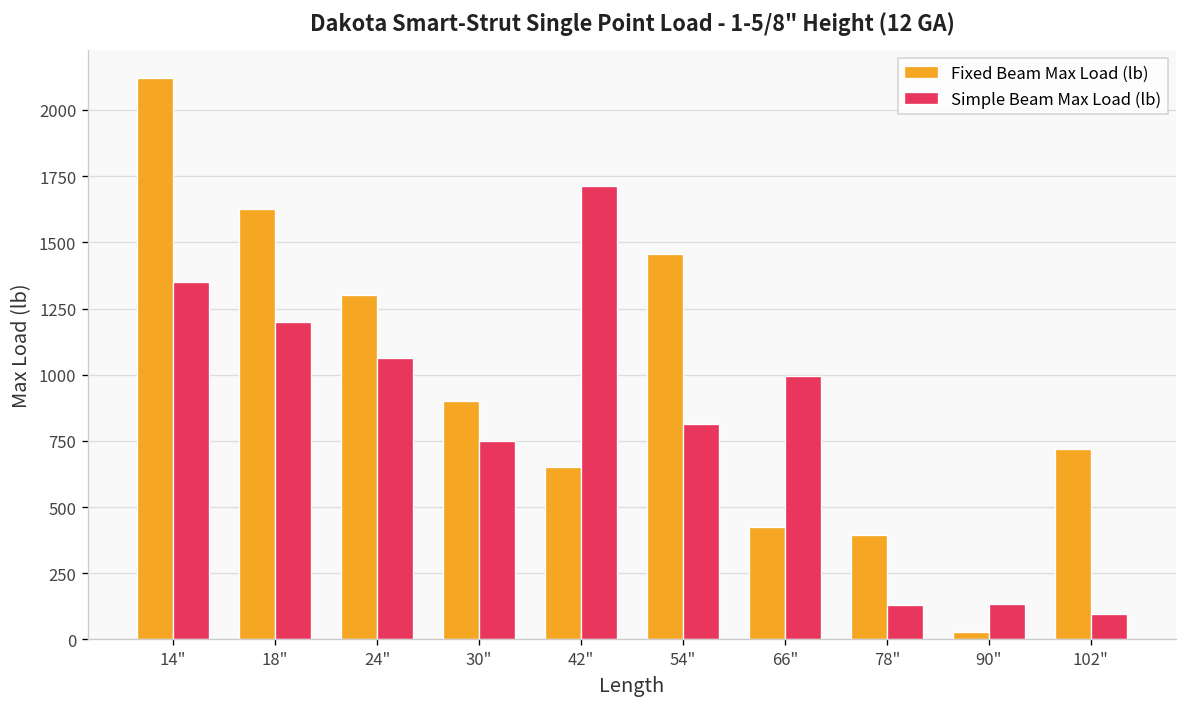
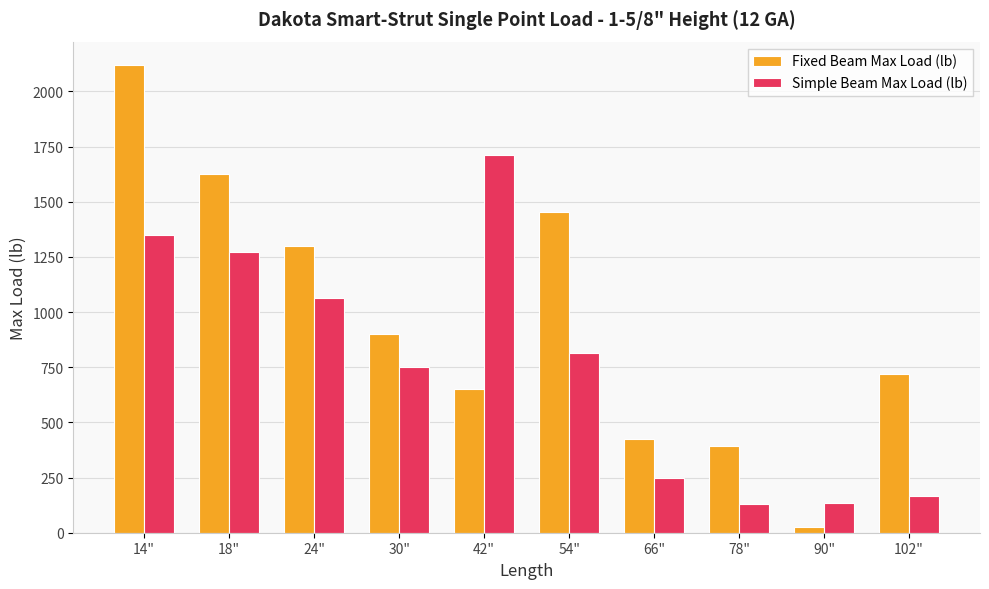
  {
    "Fixed Beam Max Load (lb)": {
      "14\"": 2120,
      "18\"": 1630,
      "24\"": 1300,
      "30\"": 900,
      "42\"": 650,
      "54\"": 1460,
      "66\"": 430,
      "78\"": 390,
      "90\"": 30,
      "102\"": 720
    },
    "Simple Beam Max Load (lb)": {
      "14\"": 1350,
-     "18\"": 1200,
+     "18\"": 1270,
      "24\"": 1070,
      "30\"": 750,
      "42\"": 1710,
      "54\"": 810,
-     "66\"": 990,
+     "66\"": 250,
      "78\"": 130,
      "90\"": 140,
-     "102\"": 100
+     "102\"": 170
    }
  }
